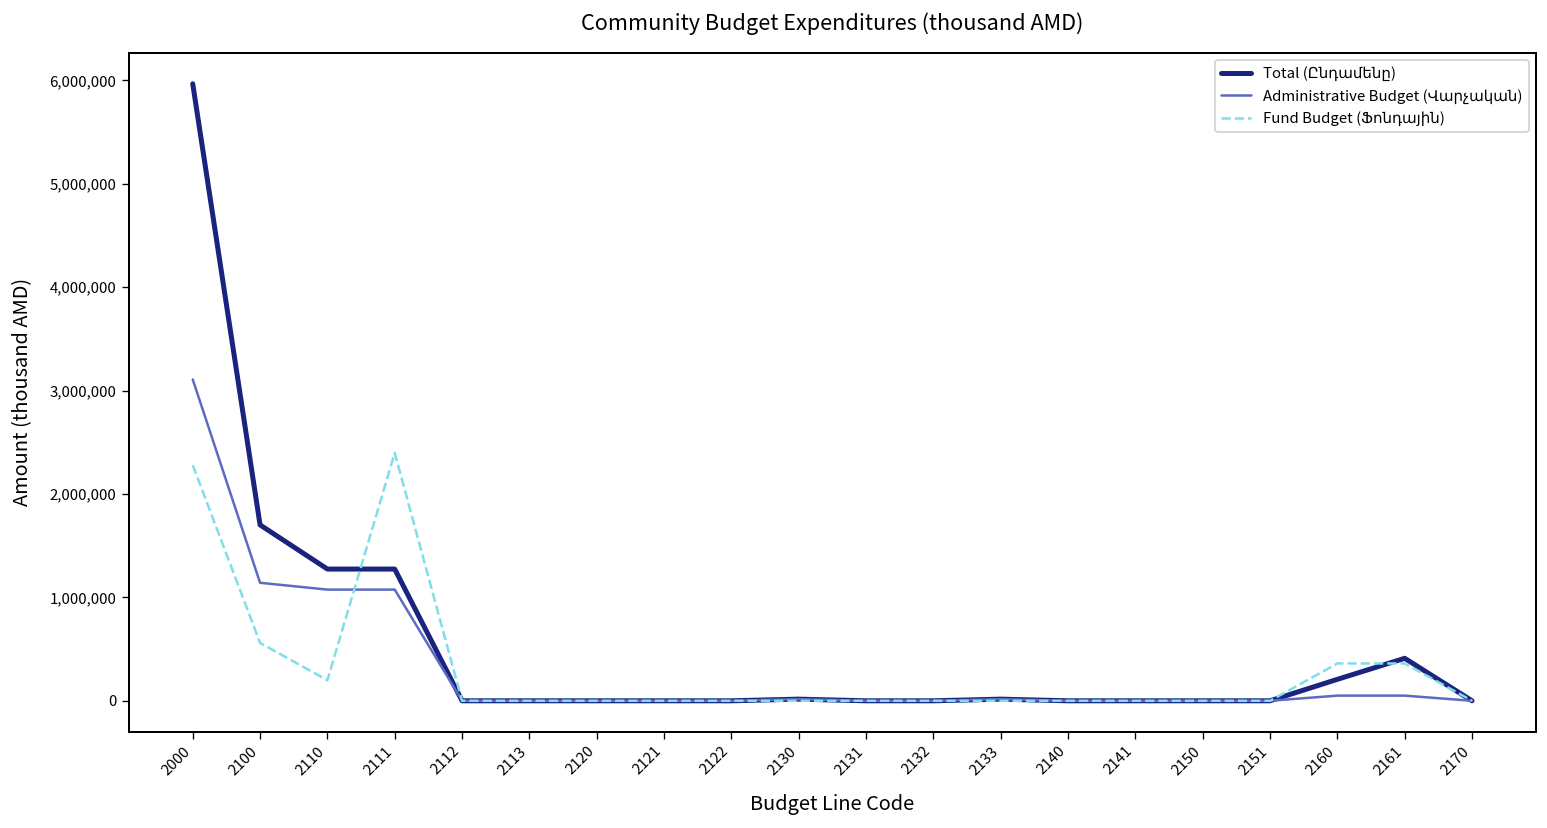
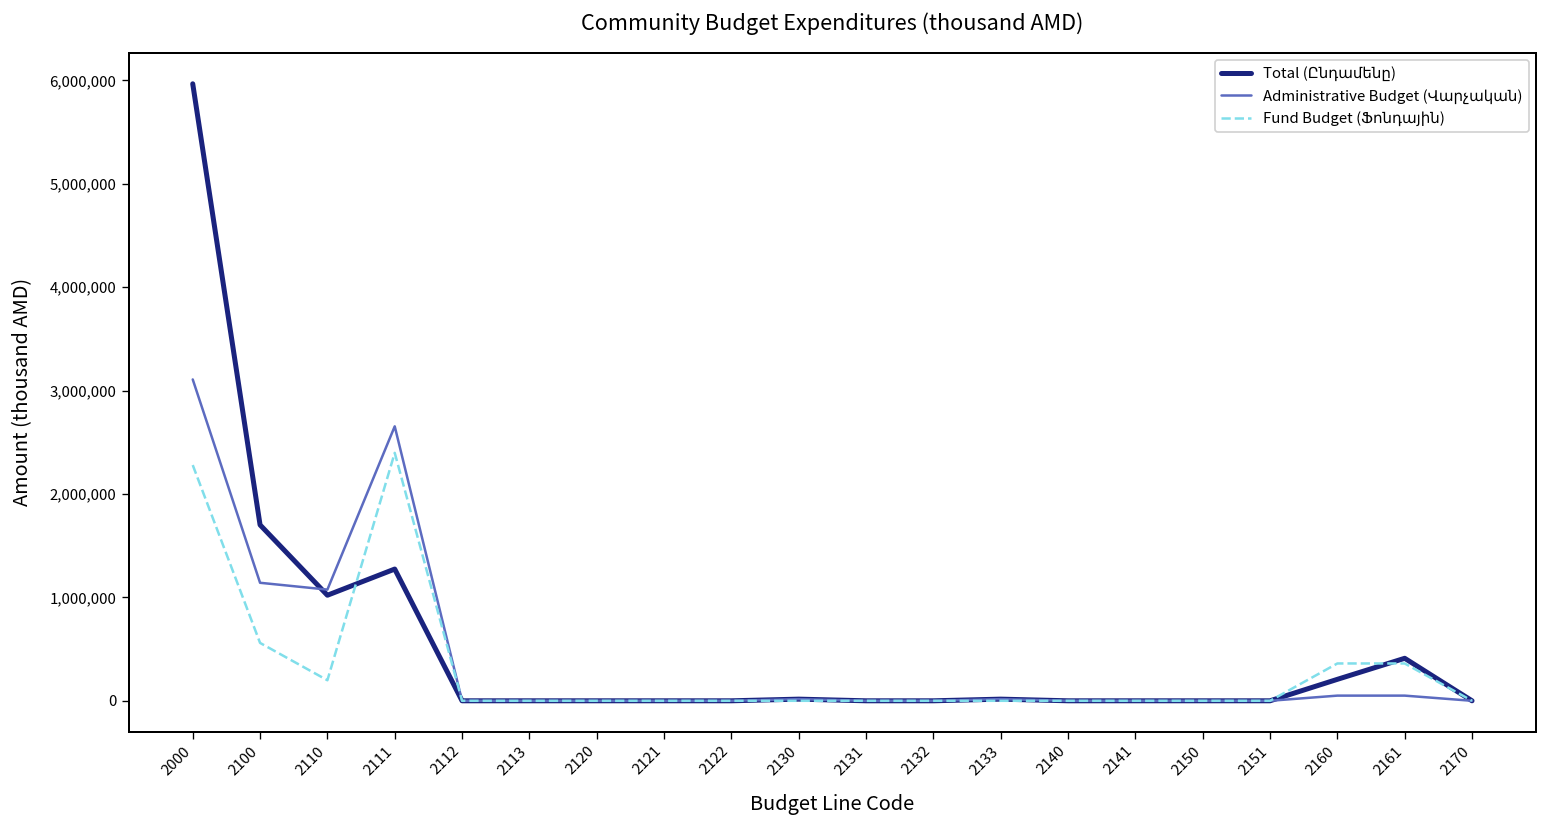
  {
    "Total (Ընդամենը)": {
      "2000": "6,000,000",
      "2100": "1,700,000",
-     "2110": "1,300,000",
+     "2110": "1,000,000",
      "2111": "1,300,000",
      "2160": "200,000",
      "2161": "400,000"
    },
    "Administrative Budget (Վարչական)": {
      "2000": "3,100,000",
      "2100": "1,100,000",
      "2110": "1,100,000",
-     "2111": "1,100,000",
+     "2111": "2,700,000",
      "2160": "100,000",
      "2161": "100,000"
    },
    "Fund Budget (Ֆոնդային)": {
      "2000": "2,300,000",
      "2100": "600,000",
      "2110": "200,000",
      "2111": "2,400,000",
      "2160": "400,000",
      "2161": "400,000"
    }
  }
